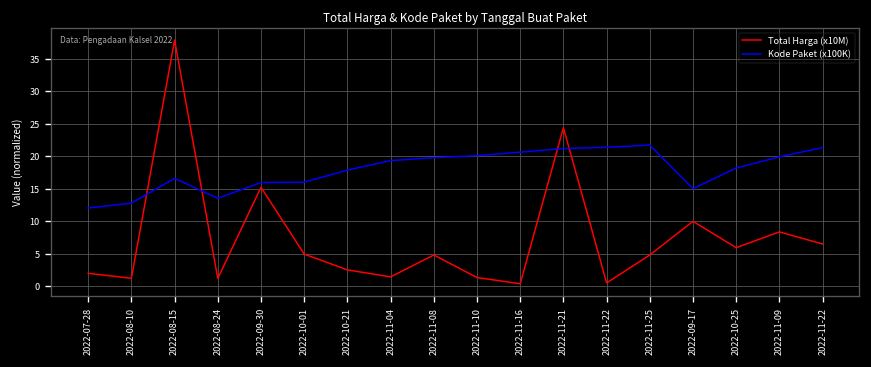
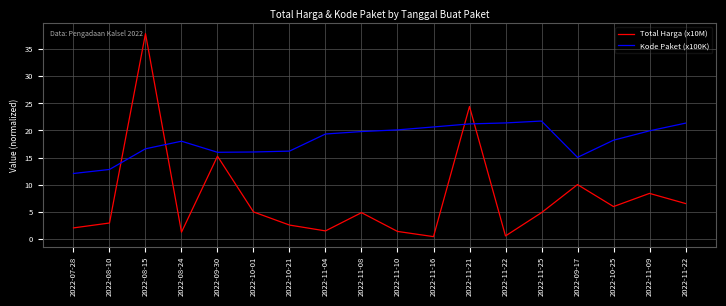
  {
    "Total Harga (x10M)": {
      "2022-07-28": 2,
-     "2022-08-10": 1,
+     "2022-08-10": 3,
      "2022-08-24": 1,
      "2022-09-30": 15,
      "2022-10-01": 5,
      "2022-10-21": 3,
      "2022-11-04": 1,
      "2022-11-08": 5,
      "2022-11-10": 1,
      "2022-11-16": 0,
      "2022-11-21": 24,
      "2022-11-25": 5,
      "2022-09-17": 10,
      "2022-10-25": 6,
      "2022-11-09": 8
    },
    "Kode Paket (x100K)": {
      "2022-07-28": 12,
      "2022-08-10": 13,
      "2022-08-15": 17,
-     "2022-08-24": 14,
+     "2022-08-24": 18,
      "2022-09-30": 16,
      "2022-10-01": 16,
-     "2022-10-21": 18,
+     "2022-10-21": 16,
      "2022-11-04": 19,
      "2022-11-08": 20,
      "2022-11-10": 20,
      "2022-11-16": 21,
      "2022-11-21": 21,
      "2022-11-25": 22,
      "2022-09-17": 15,
      "2022-10-25": 18,
      "2022-11-09": 20
    }
  }
